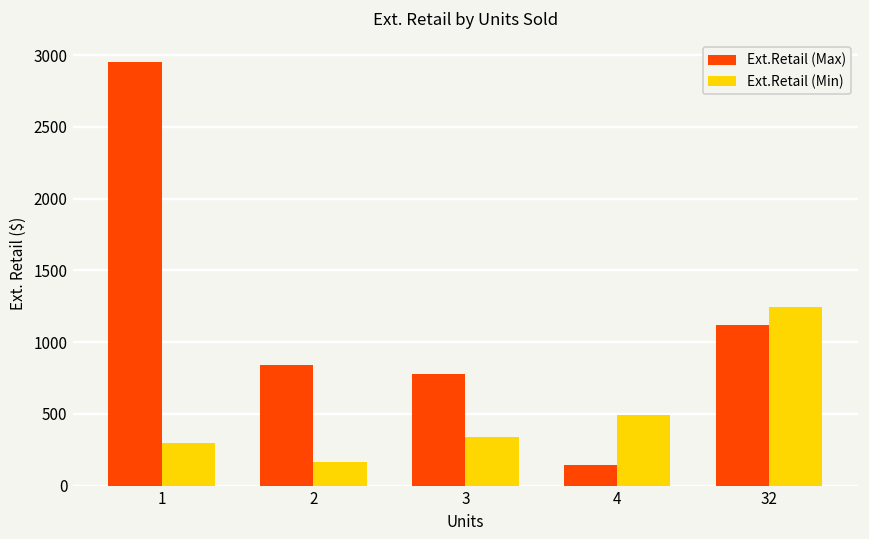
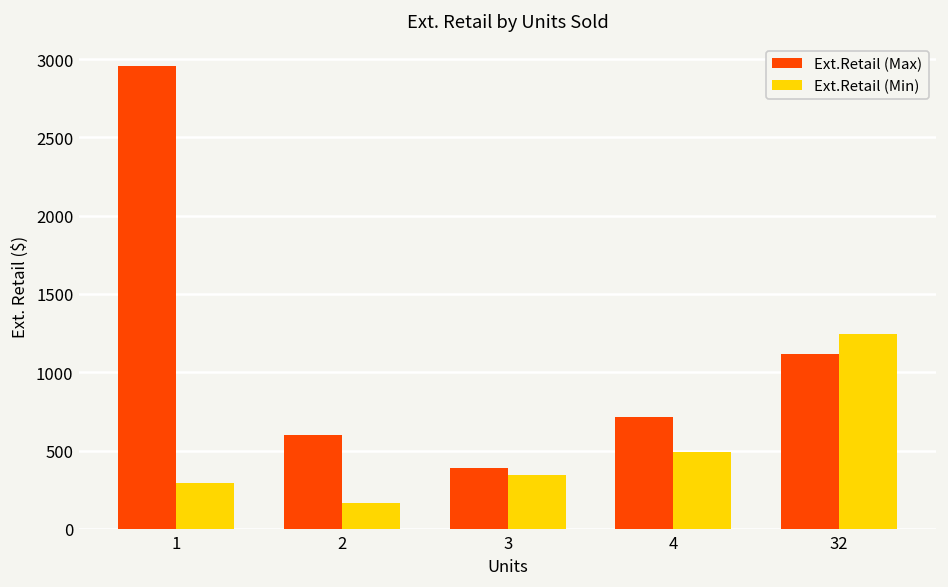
  {
    "Ext.Retail (Max)": {
      "1": 2950,
-     "2": 840,
-     "3": 780,
-     "4": 150,
+     "2": 600,
+     "3": 390,
+     "4": 720,
      "32": 1120
    },
    "Ext.Retail (Min)": {
      "1": 300,
      "2": 170,
      "3": 340,
      "4": 490,
      "32": 1240
    }
  }
